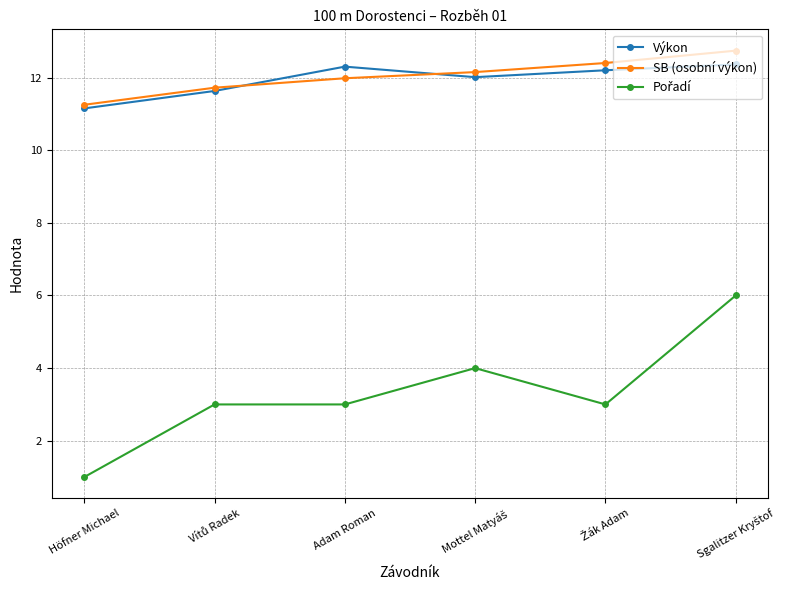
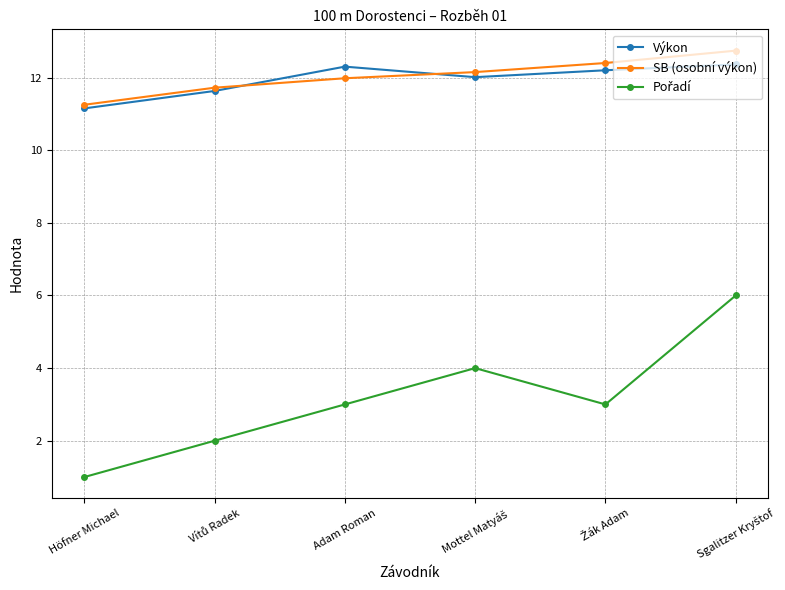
  {
    "Výkon": {
      "Höfner Michael": 11.2,
      "Vítů Radek": 11.6,
      "Adam Roman": 12.3,
      "Mottel Matyáš": 12,
      "Žák Adam": 12.2
    },
    "SB (osobní výkon)": {
      "Höfner Michael": 11.3,
      "Vítů Radek": 11.7,
      "Adam Roman": 12,
      "Mottel Matyáš": 12.2,
      "Žák Adam": 12.4
    },
    "Pořadí": {
      "Höfner Michael": 1,
-     "Vítů Radek": 3,
+     "Vítů Radek": 2,
      "Adam Roman": 3,
      "Mottel Matyáš": 4,
      "Žák Adam": 3,
      "Sgalitzer Kryštof": 6
    }
  }
